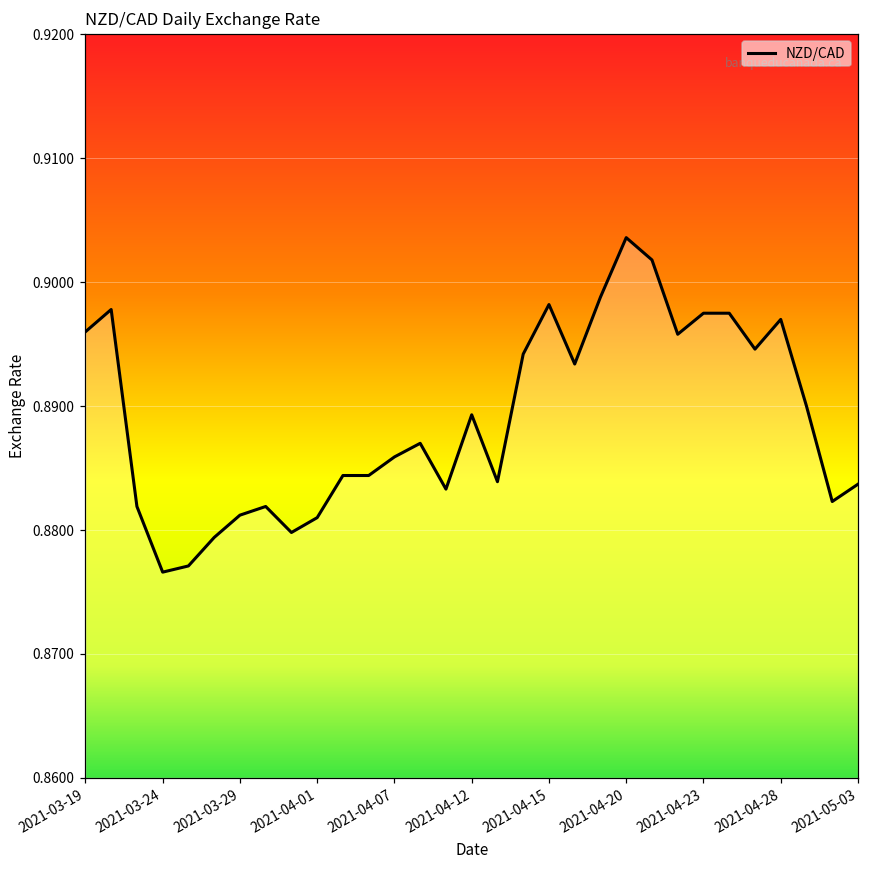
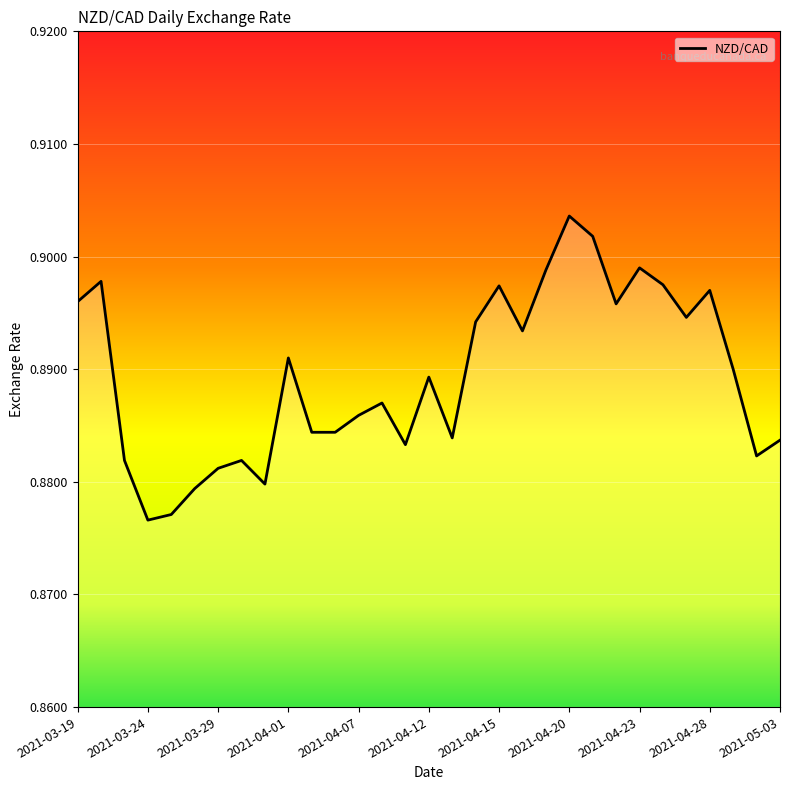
  {
    "2021-03-19": 0.8960,
    "2021-03-24": 0.8766,
    "2021-03-29": 0.8812,
-   "2021-04-01": 0.881,
+   "2021-04-01": 0.891,
    "2021-04-07": 0.8859,
    "2021-04-12": 0.8893,
-   "2021-04-15": 0.8982,
+   "2021-04-15": 0.8974,
    "2021-04-20": 0.9036,
-   "2021-04-23": 0.8975,
+   "2021-04-23": 0.8990,
    "2021-04-28": 0.8970,
    "2021-05-03": 0.8837
  }
